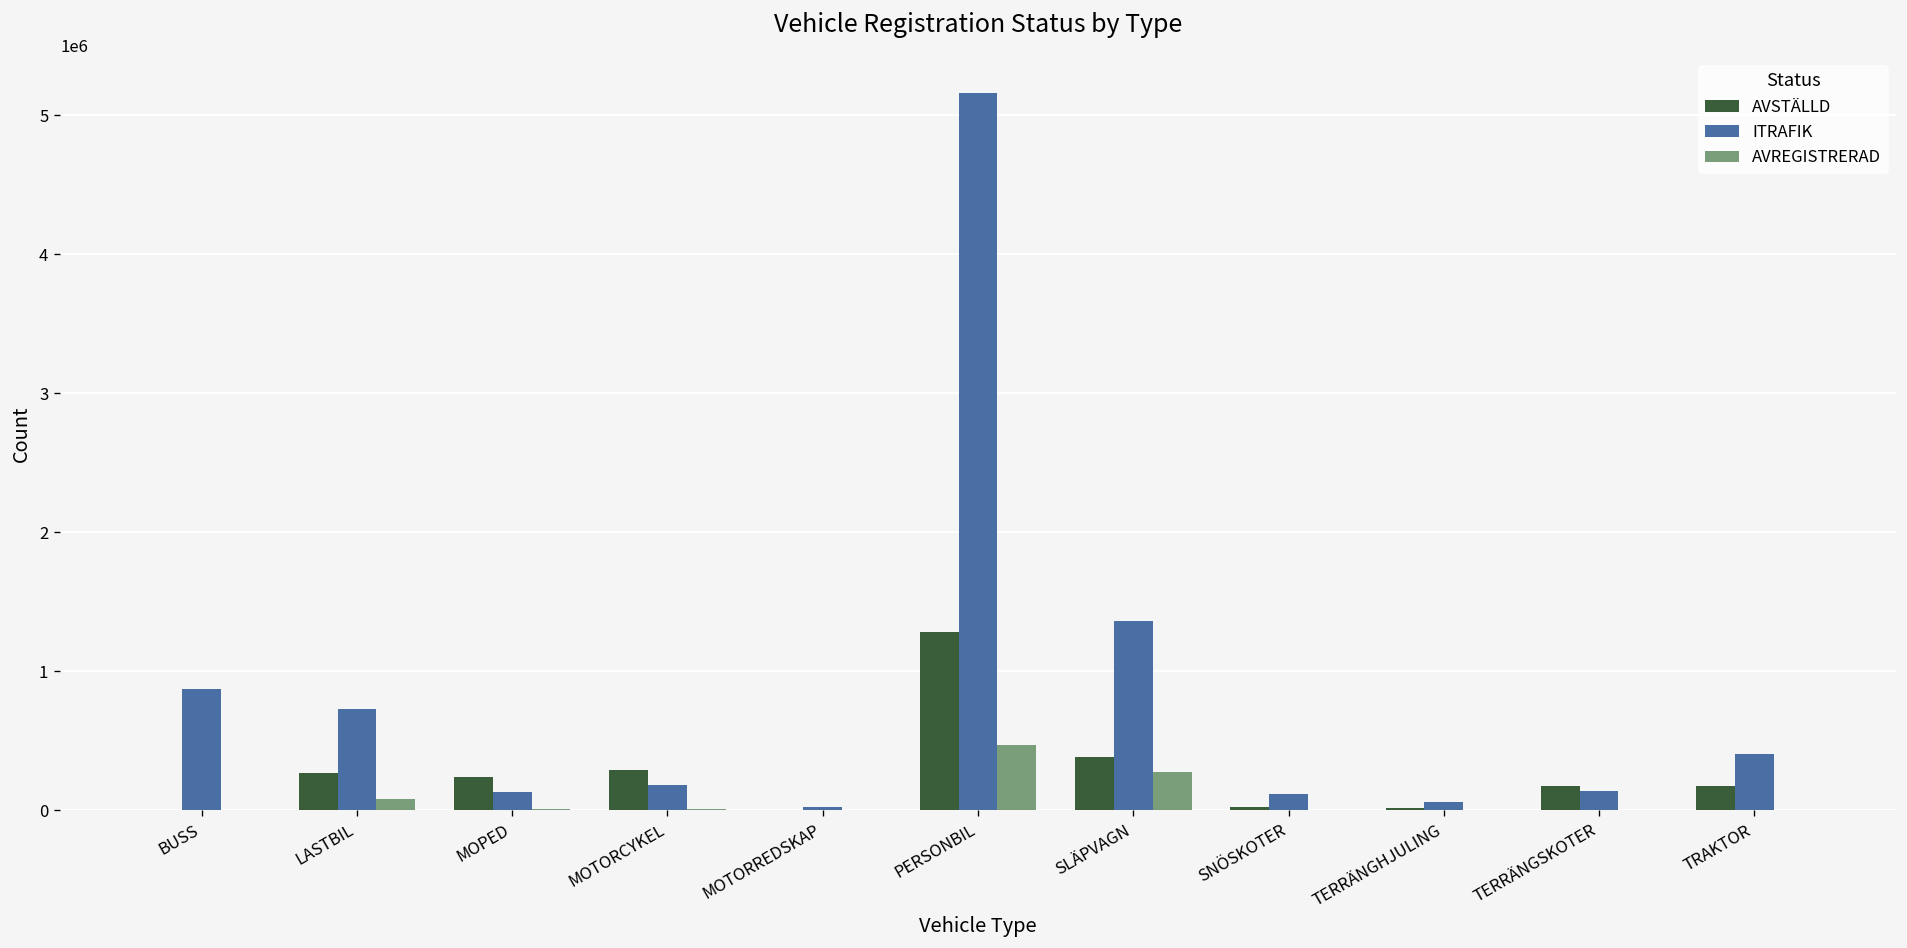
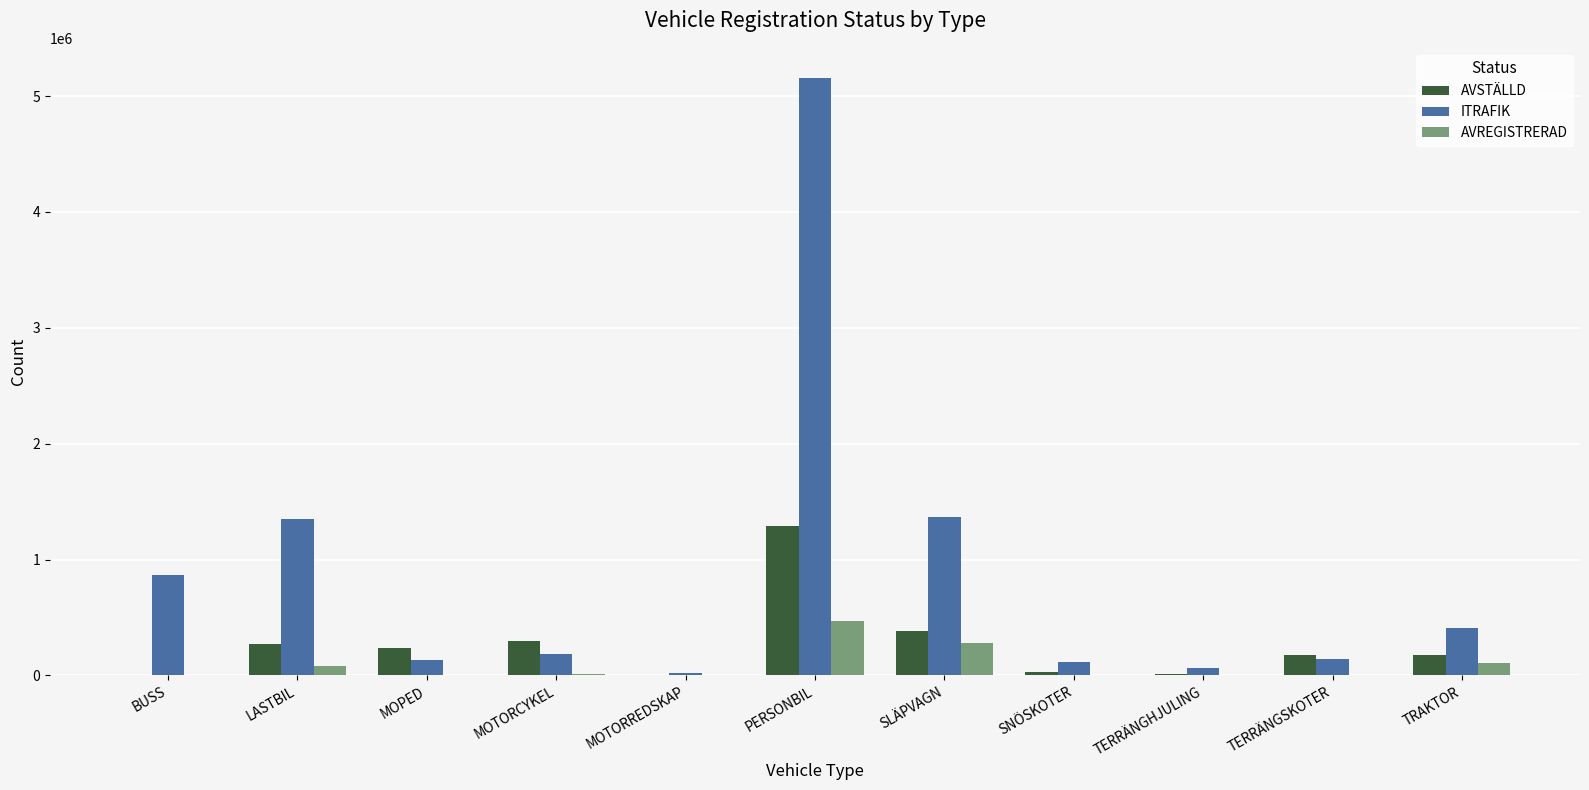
  {
    "AVSTÄLLD": {
      "LASTBIL": 270000,
      "MOPED": 240000,
      "MOTORCYKEL": 290000,
      "PERSONBIL": 1290000,
      "SLÄPVAGN": 380000,
      "SNÖSKOTER": 30000,
      "TERRÄNGSKOTER": 180000,
      "TRAKTOR": 180000
    },
    "ITRAFIK": {
      "BUSS": 870000,
-     "LASTBIL": 730000,
+     "LASTBIL": 1350000,
      "MOPED": 140000,
      "MOTORCYKEL": 180000,
      "MOTORREDSKAP": 20000,
      "PERSONBIL": 5160000,
      "SLÄPVAGN": 1360000,
      "SNÖSKOTER": 120000,
      "TERRÄNGHJULING": 60000,
      "TERRÄNGSKOTER": 140000,
      "TRAKTOR": 410000
    },
    "AVREGISTRERAD": {
      "LASTBIL": 80000,
      "PERSONBIL": 470000,
      "SLÄPVAGN": 280000,
-     "TRAKTOR": 10000
+     "TRAKTOR": 110000
    }
  }
